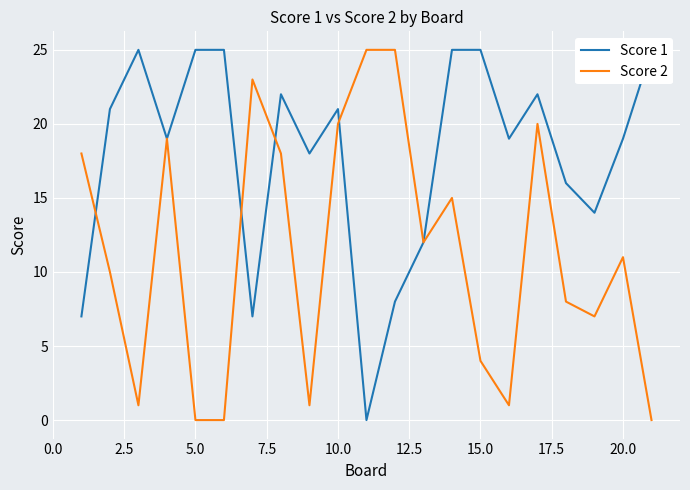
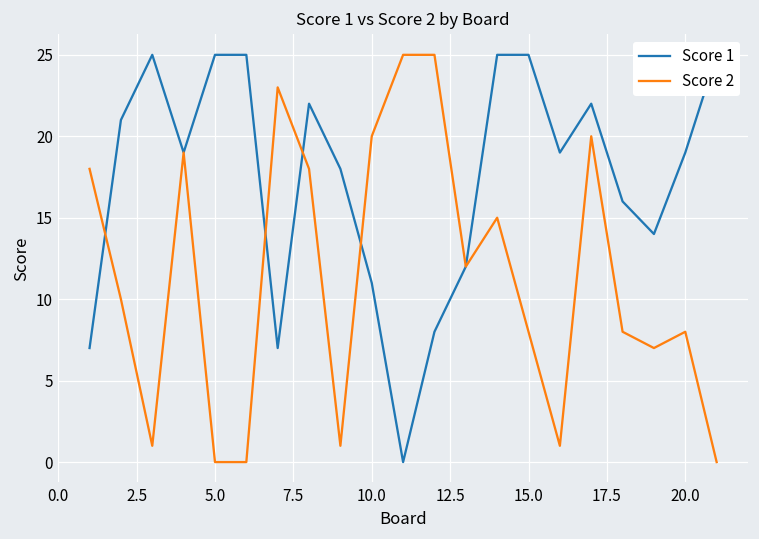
  {
    "Score 1": {
      "5.0": 25,
-     "10.0": 21,
+     "10.0": 11,
      "15.0": 25,
      "20.0": 19
    },
    "Score 2": {
      "5.0": 0,
      "10.0": 20,
-     "15.0": 4,
-     "20.0": 11
+     "15.0": 8,
+     "20.0": 8
    }
  }
